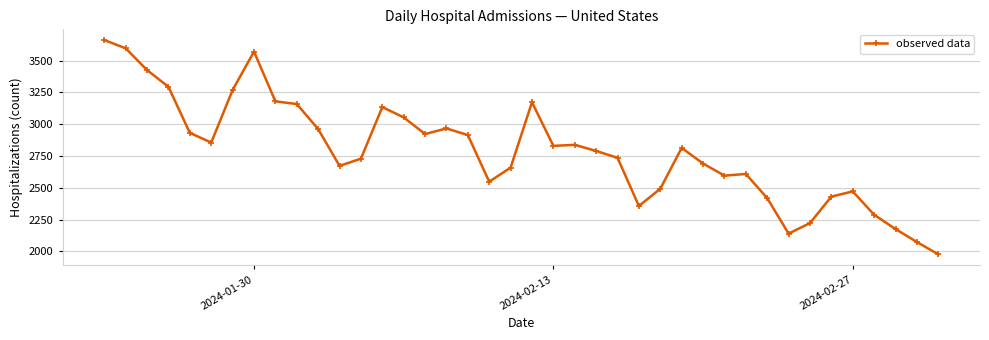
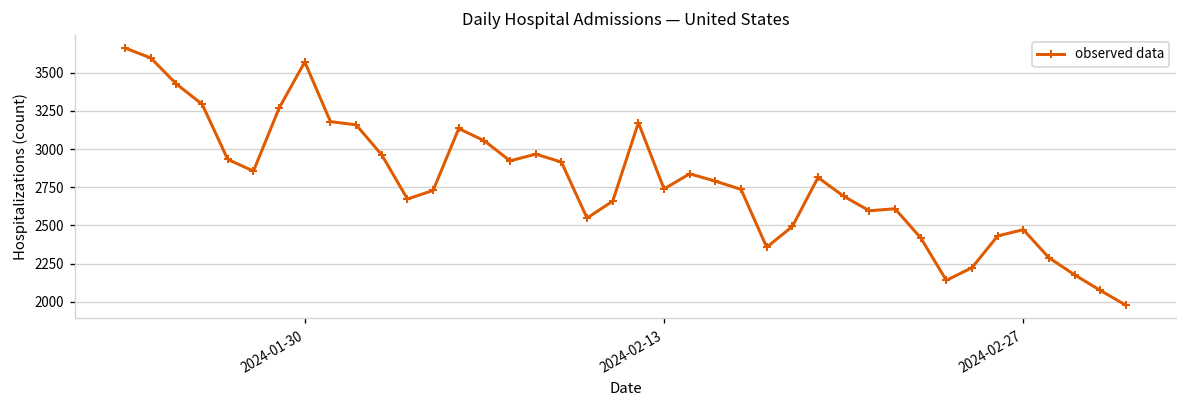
  {
    "2024-01-30": 3570,
-   "2024-02-13": 2830,
+   "2024-02-13": 2740,
    "2024-02-27": 2470
  }
